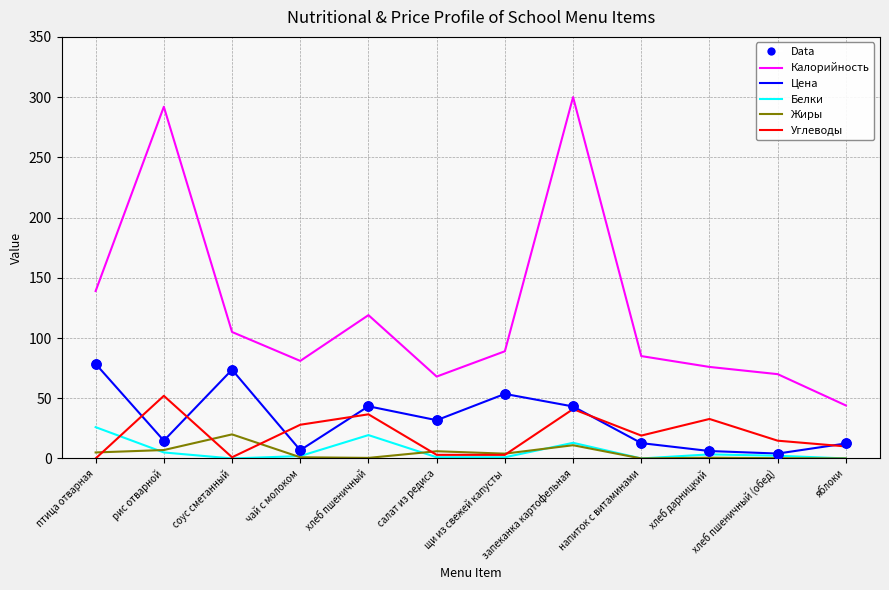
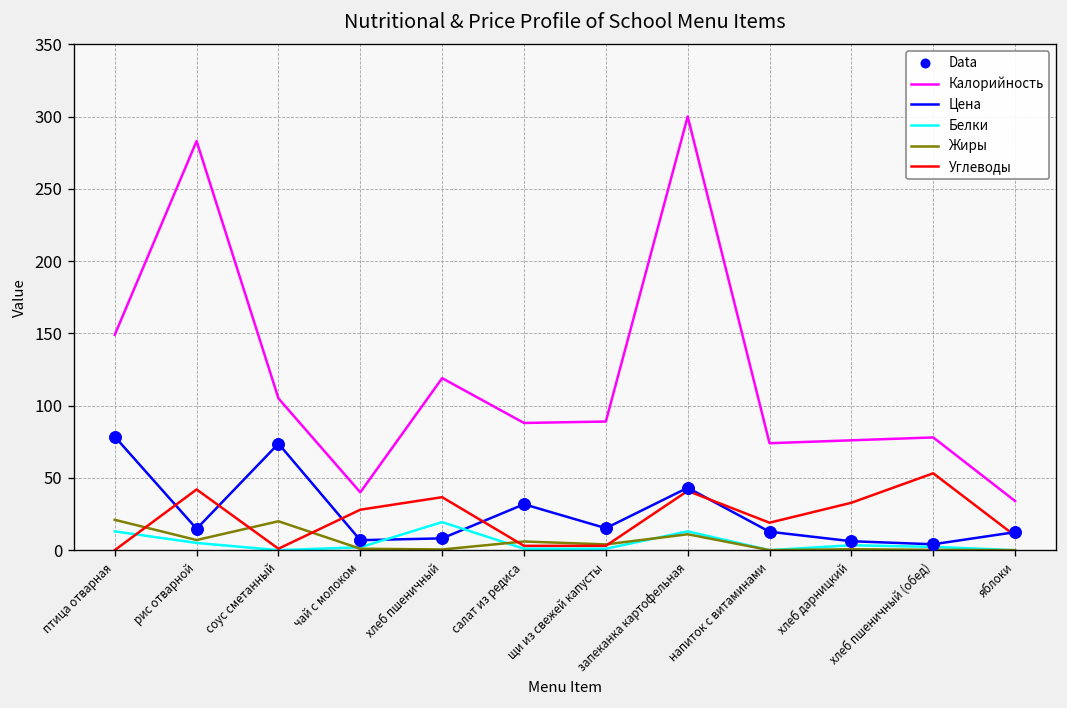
  {
    "Калорийность": {
-     "птица отварная": 139,
-     "рис отварной": 292,
+     "птица отварная": 149,
+     "рис отварной": 283,
      "соус сметанный": 105,
-     "чай с молоком": 81,
+     "чай с молоком": 40,
      "хлеб пшеничный": 119,
-     "салат из редиса": 68,
+     "салат из редиса": 88,
      "щи из свежей капусты": 89,
      "запеканка картофельная": 300,
-     "напиток с витаминами": 85,
+     "напиток с витаминами": 74,
      "хлеб дарницкий": 76,
-     "хлеб пшеничный (обед)": 70,
-     "яблоки": 44
+     "хлеб пшеничный (обед)": 78,
+     "яблоки": 34
    },
    "Цена": {
      "птица отварная": 79,
      "рис отварной": 15,
      "соус сметанный": 74,
      "чай с молоком": 7,
-     "хлеб пшеничный": 43,
+     "хлеб пшеничный": 8,
      "салат из редиса": 32,
-     "щи из свежей капусты": 54,
+     "щи из свежей капусты": 15,
      "запеканка картофельная": 43,
      "напиток с витаминами": 13,
      "хлеб дарницкий": 6,
      "яблоки": 12
    },
    "Белки": {
-     "птица отварная": 26,
+     "птица отварная": 13,
      "хлеб пшеничный": 19,
      "хлеб дарницкий": 3
    },
    "Жиры": {
-     "птица отварная": 5,
+     "птица отварная": 21,
      "соус сметанный": 20,
      "хлеб пшеничный": 0,
      "салат из редиса": 6,
      "хлеб дарницкий": 1
    },
    "Углеводы": {
      "птица отварная": 0,
-     "рис отварной": 52,
+     "рис отварной": 42,
      "чай с молоком": 28,
      "хлеб пшеничный": 37,
      "запеканка картофельная": 41,
      "напиток с витаминами": 19,
      "хлеб дарницкий": 33,
-     "хлеб пшеничный (обед)": 15,
+     "хлеб пшеничный (обед)": 53,
      "яблоки": 10
    }
  }
